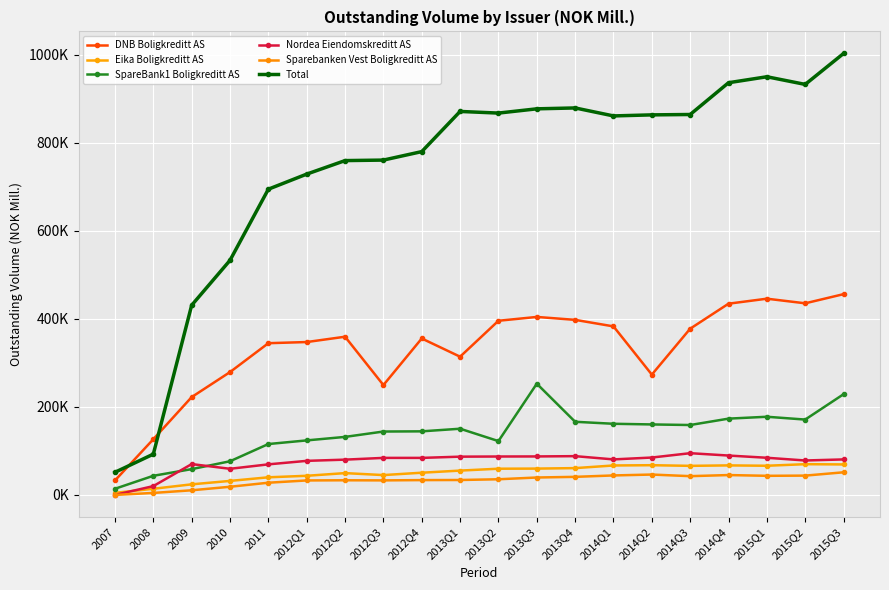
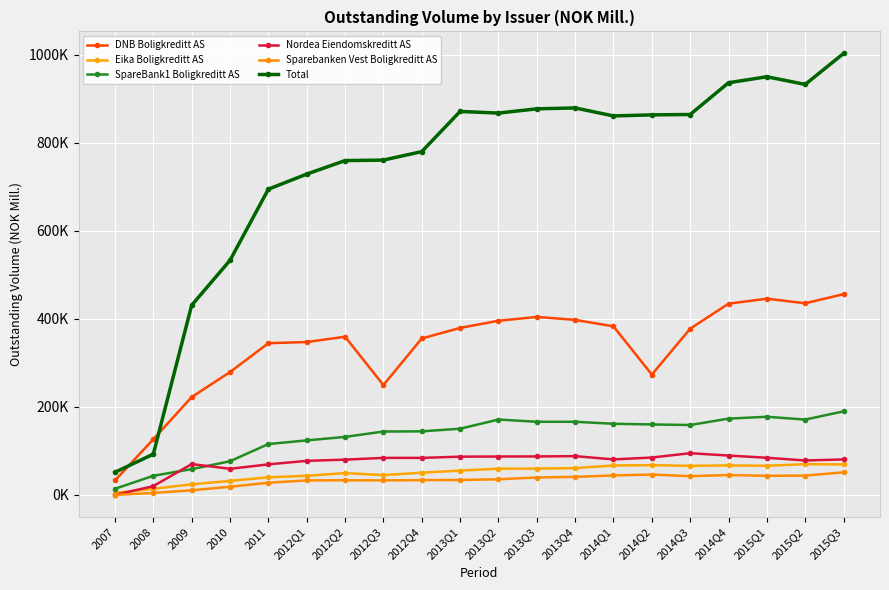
  {
    "DNB Boligkreditt AS": {
      "2007": 30000,
      "2008": 130000,
      "2009": 220000,
      "2010": 280000,
      "2011": 340000,
      "2012Q1": 350000,
      "2012Q2": 360000,
      "2012Q3": 250000,
      "2012Q4": 360000,
-     "2013Q1": 310000,
+     "2013Q1": 380000,
      "2013Q2": 400000,
      "2013Q3": 400000,
      "2013Q4": 400000,
      "2014Q1": 380000,
      "2014Q2": 270000,
      "2014Q3": 380000,
      "2014Q4": 430000,
      "2015Q1": 450000,
      "2015Q2": 440000,
      "2015Q3": 460000
    },
    "SpareBank1 Boligkreditt AS": {
      "2007": 10000,
      "2008": 40000,
      "2009": 60000,
      "2010": 80000,
      "2011": 120000,
      "2012Q1": 120000,
      "2012Q2": 130000,
      "2012Q3": 140000,
      "2012Q4": 140000,
      "2013Q1": 150000,
-     "2013Q2": 120000,
-     "2013Q3": 250000,
+     "2013Q2": 170000,
+     "2013Q3": 170000,
      "2013Q4": 170000,
      "2014Q1": 160000,
      "2014Q2": 160000,
      "2014Q3": 160000,
      "2014Q4": 170000,
      "2015Q1": 180000,
      "2015Q2": 170000,
-     "2015Q3": 230000
+     "2015Q3": 190000
    },
    "Nordea Eiendomskreditt AS": {
      "2008": 20000,
      "2009": 70000,
      "2010": 60000,
      "2011": 70000,
      "2012Q1": 80000,
      "2012Q2": 80000,
      "2012Q3": 80000,
      "2012Q4": 80000,
      "2013Q1": 90000,
      "2013Q2": 90000,
      "2013Q3": 90000,
      "2013Q4": 90000,
      "2014Q1": 80000,
      "2014Q2": 80000,
      "2014Q3": 90000,
      "2014Q4": 90000,
      "2015Q1": 80000,
      "2015Q2": 80000,
      "2015Q3": 80000
    },
    "Total": {
      "2007": 50000,
      "2008": 90000,
      "2009": 430000,
      "2010": 530000,
      "2011": 690000,
      "2012Q1": 730000,
      "2012Q2": 760000,
      "2012Q3": 760000,
      "2012Q4": 780000,
      "2013Q1": 870000,
      "2013Q2": 870000,
      "2013Q3": 880000,
      "2013Q4": 880000,
      "2014Q1": 860000,
      "2014Q2": 860000,
      "2014Q3": 860000,
      "2014Q4": 940000,
      "2015Q1": 950000,
      "2015Q2": 930000,
      "2015Q3": 1000000
    }
  }
